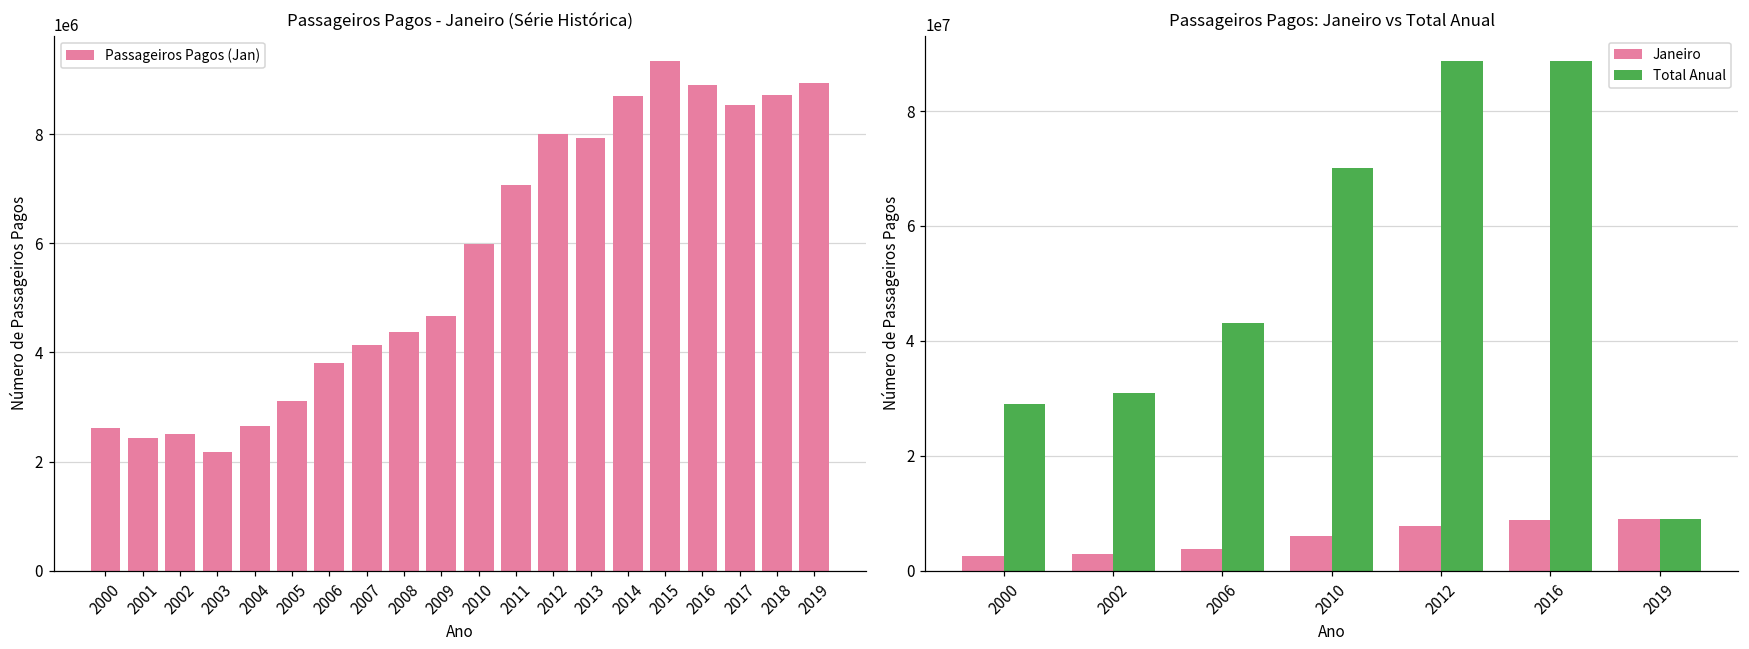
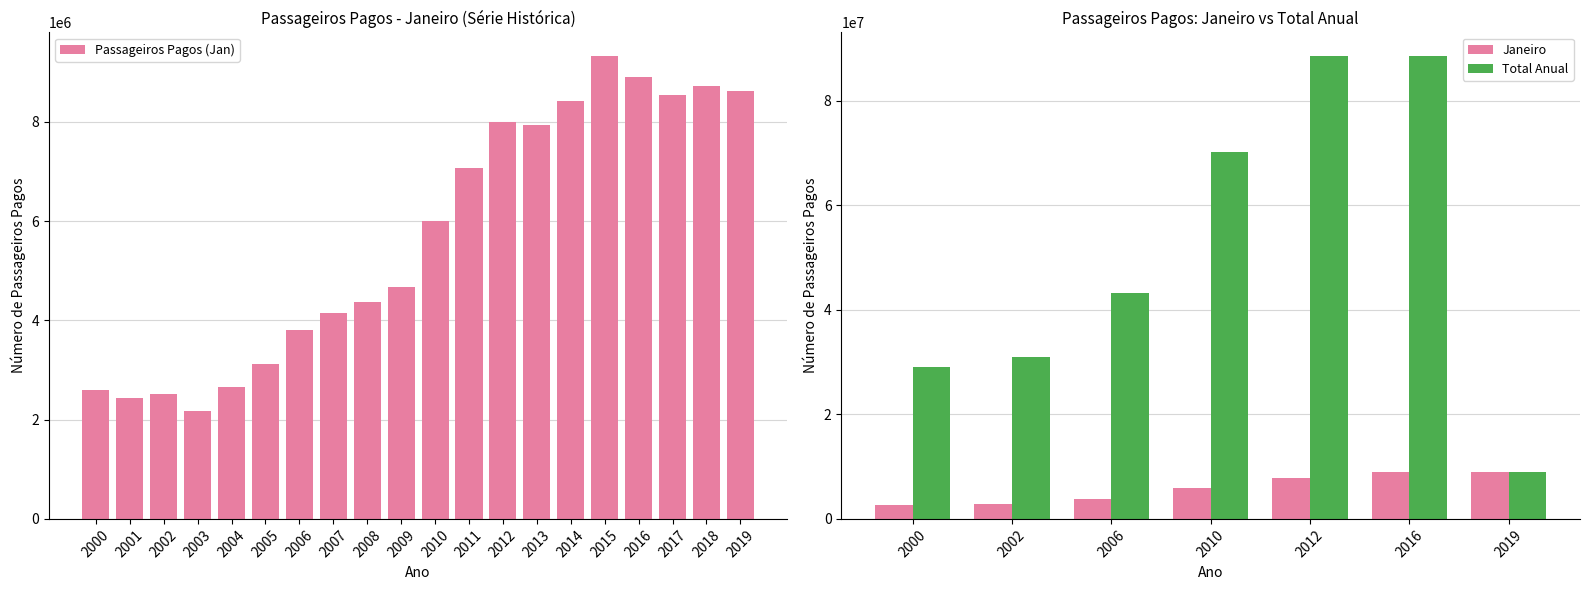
  {
    "Passageiros Pagos - Janeiro (Série Histórica)": {
      "2000": 2600000,
      "2001": 2400000,
      "2002": 2500000,
      "2003": 2200000,
      "2004": 2700000,
      "2005": 3100000,
      "2006": 3800000,
      "2007": 4100000,
      "2008": 4400000,
      "2009": 4700000,
      "2010": 6000000,
      "2011": 7100000,
      "2012": 8000000,
      "2013": 7900000,
-     "2014": 8700000,
+     "2014": 8400000,
      "2015": 9300000,
      "2016": 8900000,
      "2017": 8500000,
      "2018": 8700000,
-     "2019": 8900000
+     "2019": 8600000
    },
    "Passageiros Pagos: Janeiro vs Total Anual": {
      "Janeiro": {
        "2000": 3000000,
        "2002": 3000000,
        "2006": 4000000,
        "2010": 6000000,
        "2012": 8000000,
        "2016": 9000000,
        "2019": 9000000
      },
      "Total Anual": {
        "2000": 29000000,
        "2002": 31000000,
        "2006": 43000000,
        "2010": 70000000,
        "2012": 89000000,
        "2016": 89000000,
        "2019": 9000000
      }
    }
  }
